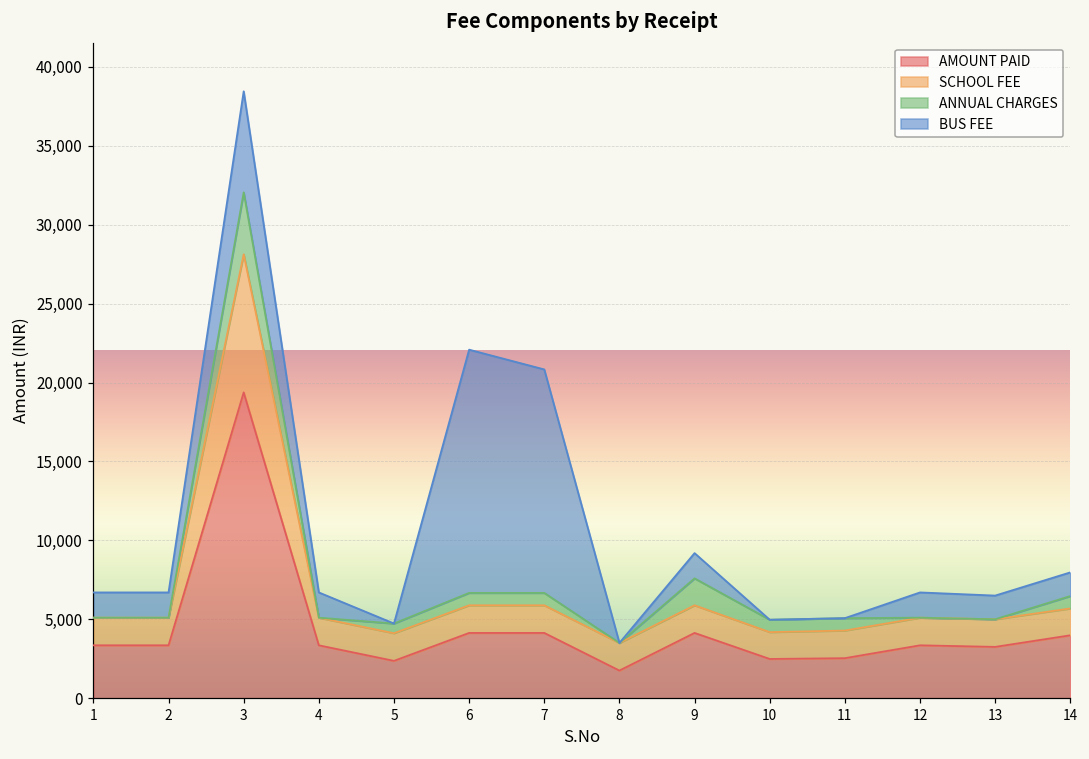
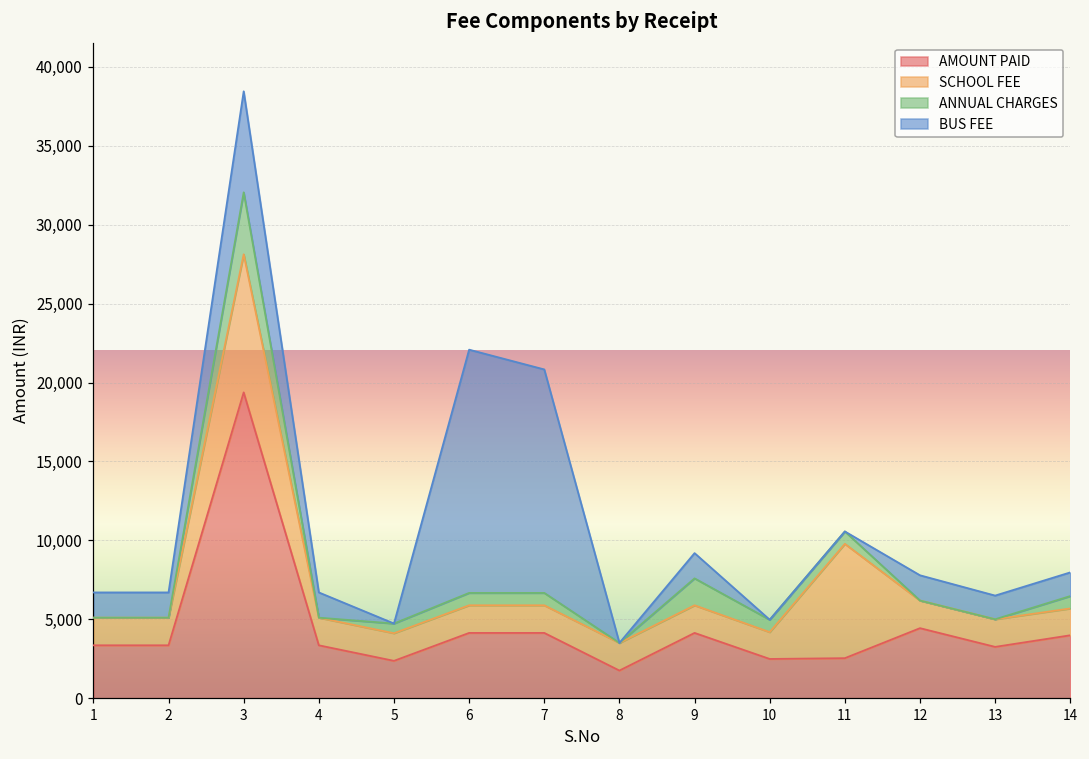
  {
    "AMOUNT PAID": {
      "1": "3,400",
      "2": "3,400",
      "3": "19,400",
      "4": "3,400",
      "5": "2,400",
      "6": "4,100",
      "7": "4,100",
      "8": "1,800",
      "9": "4,100",
      "10": "2,500",
      "11": "2,500",
-     "12": "3,400",
+     "12": "4,400",
      "13": "3,300",
      "14": "4,000"
    },
    "SCHOOL FEE": {
      "3": "8,800",
      "5": "1,800",
      "6": "1,800",
      "7": "1,800",
      "9": "1,800",
      "10": "1,700",
-     "11": "1,800",
+     "11": "7,200",
      "14": "1,700"
    },
    "ANNUAL CHARGES": {
      "3": "3,900",
      "6": "800",
      "7": "800",
      "9": "1,700",
      "14": "800"
    },
    "BUS FEE": {
      "1": "1,600",
      "2": "1,600",
      "3": "6,400",
      "4": "1,600",
      "6": "15,400",
      "7": "14,200",
      "9": "1,600",
      "12": "1,600",
      "13": "1,500",
      "14": "1,500"
    }
  }
